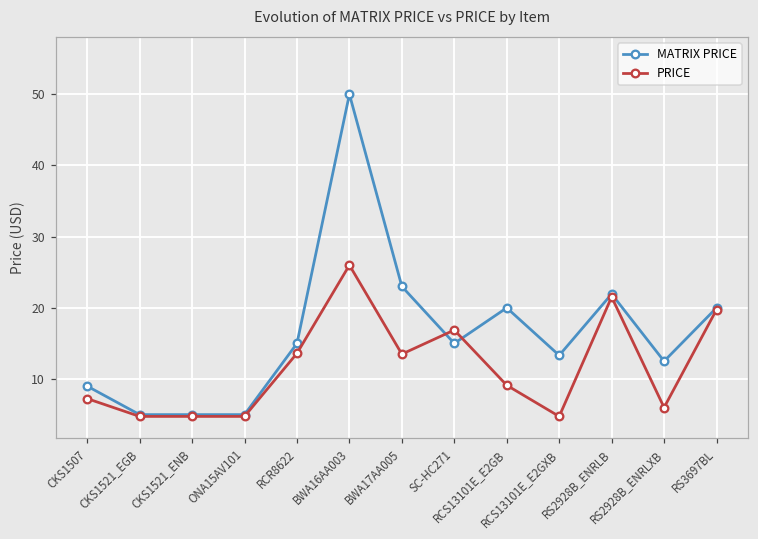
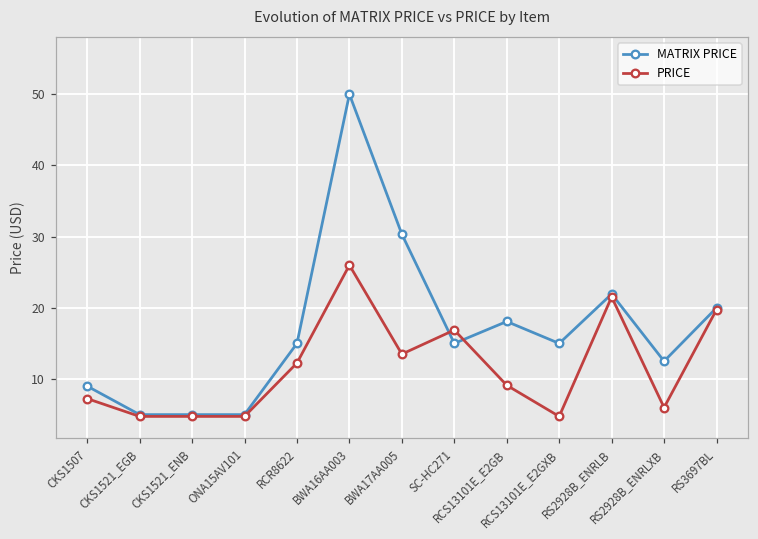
  {
    "MATRIX PRICE": {
      "CKS1507": 9,
      "RCR8622": 15,
      "BWA16AA003": 50,
-     "BWA17AA005": 23,
+     "BWA17AA005": 30,
      "SC-HC271": 15,
-     "RCS13101E_E2GB": 20,
-     "RCS13101E_E2GXB": 13,
+     "RCS13101E_E2GB": 18,
+     "RCS13101E_E2GXB": 15,
      "RS2928B_ENRLB": 22,
      "RS2928B_ENRLXB": 12
    },
    "PRICE": {
      "CKS1507": 7,
-     "RCR8622": 14,
+     "RCR8622": 12,
      "BWA16AA003": 26,
      "BWA17AA005": 13,
      "SC-HC271": 17,
      "RCS13101E_E2GB": 9,
      "RCS13101E_E2GXB": 5,
      "RS2928B_ENRLB": 22,
      "RS2928B_ENRLXB": 6
    }
  }
